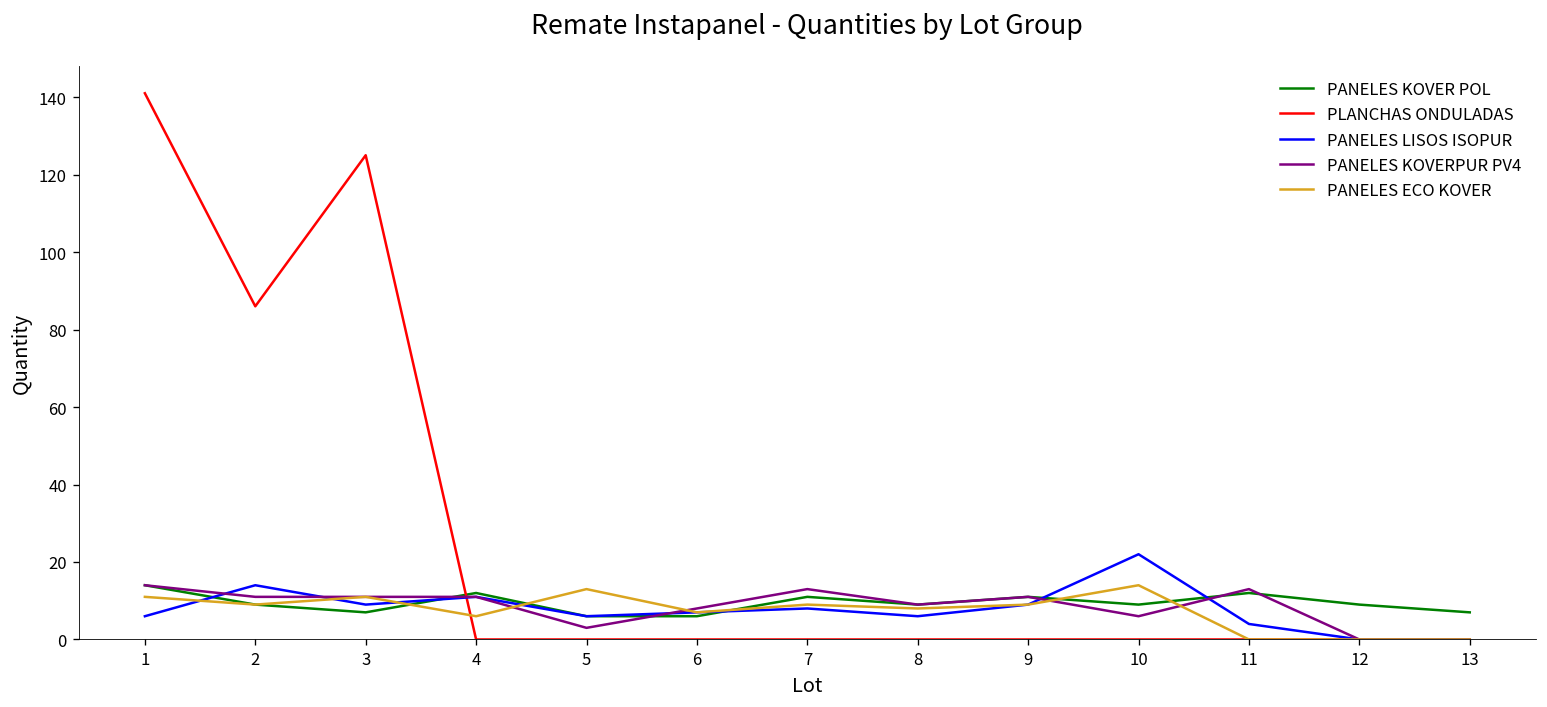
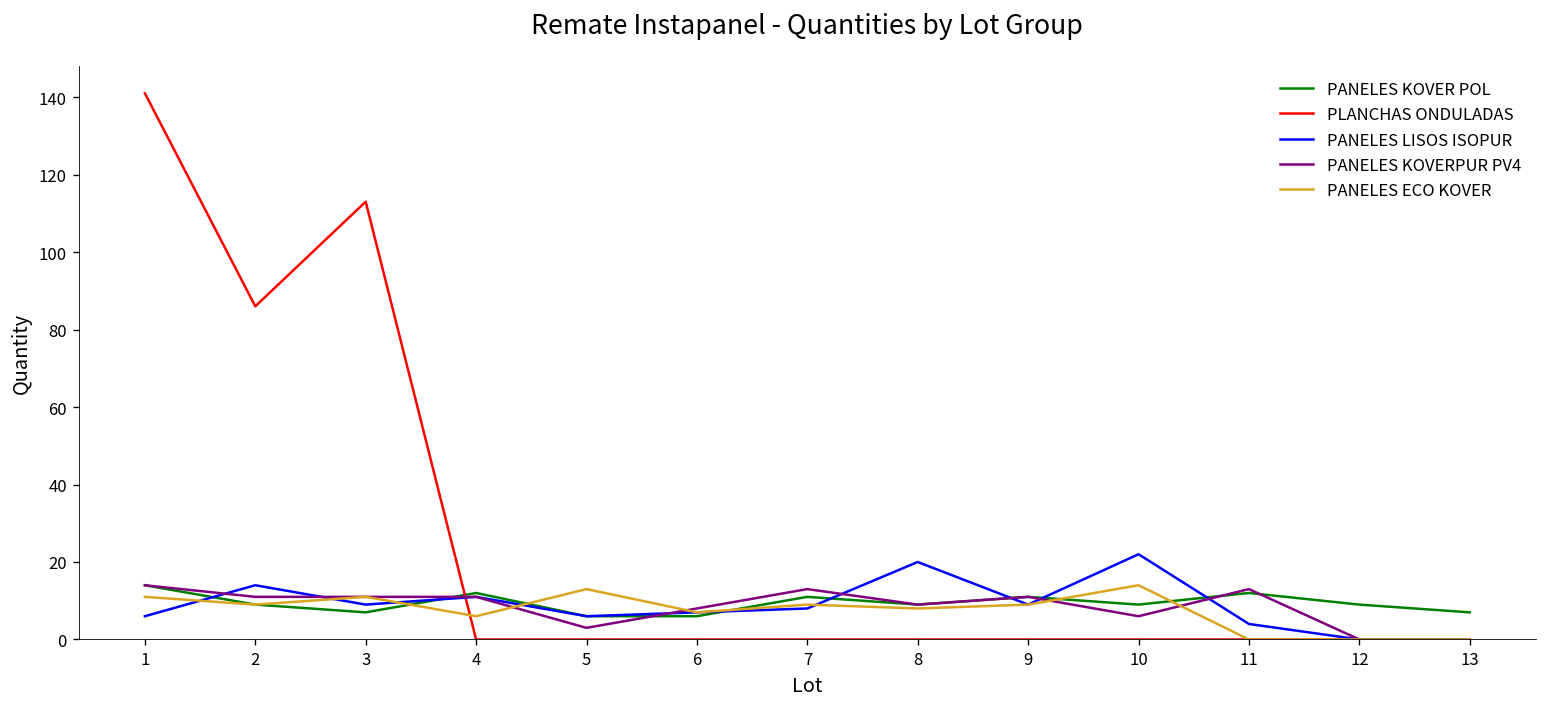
  {
    "PANELES KOVER POL": {
      "3": 7,
      "4": 12,
      "6": 6,
      "7": 11,
      "10": 9,
      "11": 12,
      "12": 9,
      "13": 7
    },
    "PLANCHAS ONDULADAS": {
      "1": 141,
      "2": 86,
-     "3": 125,
+     "3": 113,
      "4": 0,
      "5": 0,
      "6": 0,
      "7": 0,
      "8": 0,
      "9": 0,
      "10": 0
    },
    "PANELES LISOS ISOPUR": {
      "1": 6,
      "2": 14,
      "3": 9,
      "7": 8,
-     "8": 6,
+     "8": 20,
      "10": 22,
      "11": 4
    },
    "PANELES KOVERPUR PV4": {
      "2": 11,
      "5": 3,
      "6": 8,
      "7": 13,
      "10": 6,
      "11": 13
    },
    "PANELES ECO KOVER": {
      "1": 11,
      "4": 6,
      "5": 13,
      "7": 9,
      "8": 8,
      "10": 14
    }
  }
